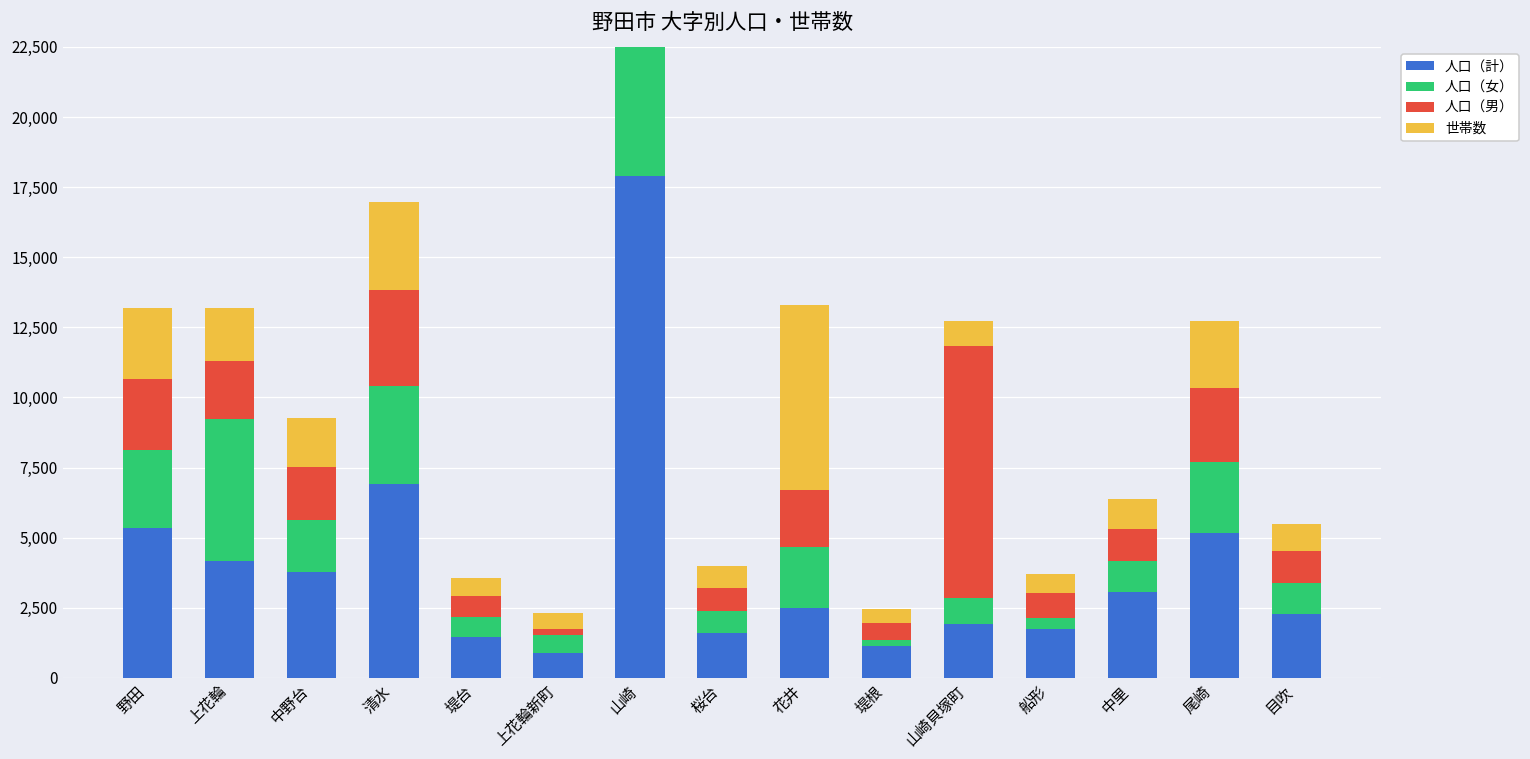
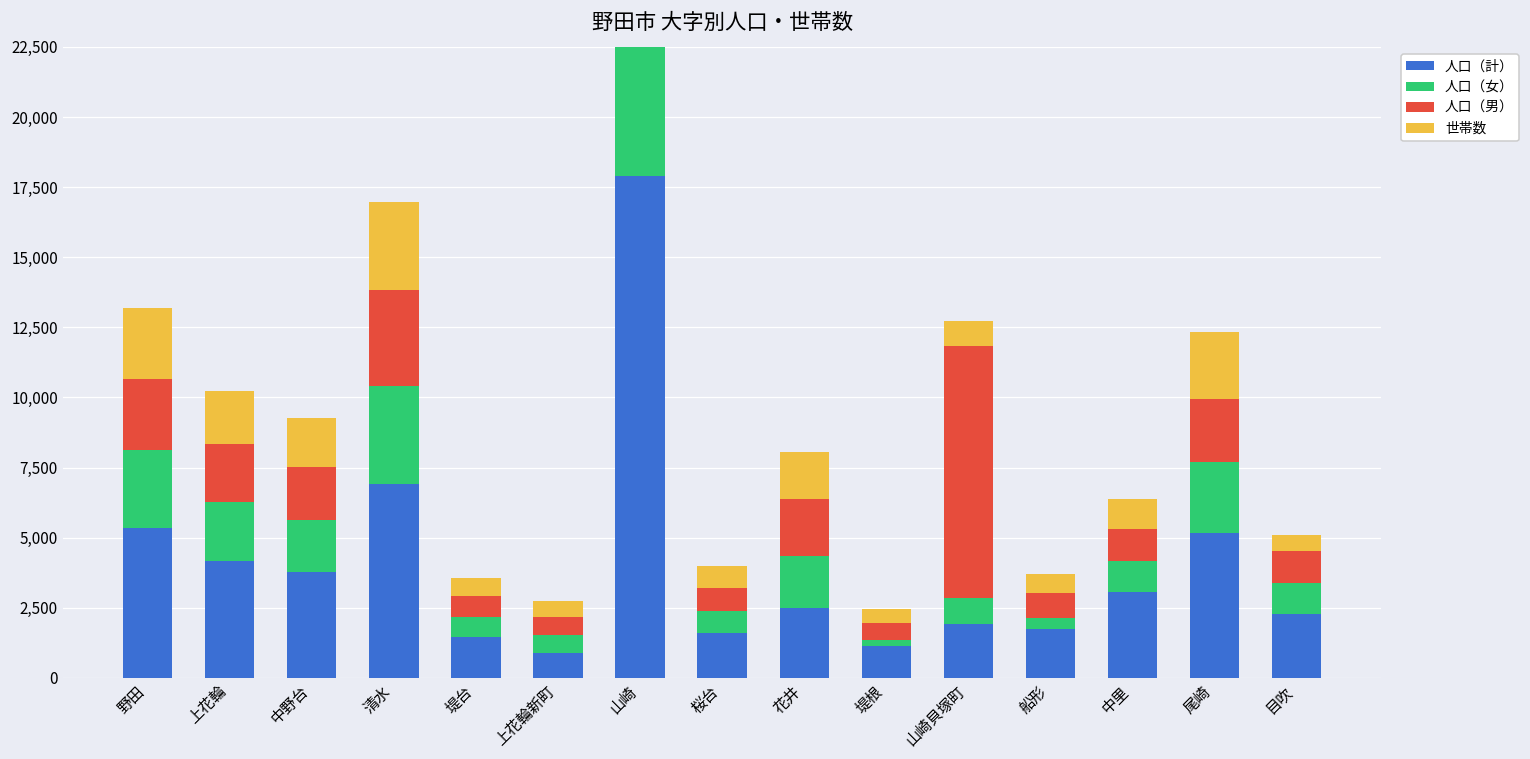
  {
    "人口（計）": {
      "野田": "5,300",
      "上花輪": "4,200",
      "中野台": "3,800",
      "清水": "6,900",
      "堤台": "1,500",
      "上花輪新町": "900",
      "山崎": "17,900",
      "桜台": "1,600",
      "花井": "2,500",
      "堤根": "1,100",
      "山崎貝塚町": "1,900",
      "船形": "1,700",
      "中里": "3,100",
      "尾崎": "5,200",
      "目吹": "2,300"
    },
    "人口（女）": {
      "野田": "2,800",
-     "上花輪": "5,100",
+     "上花輪": "2,100",
      "中野台": "1,900",
      "清水": "3,500",
      "堤台": "700",
      "上花輪新町": "600",
      "桜台": "800",
-     "花井": "2,200",
+     "花井": "1,800",
      "堤根": "200",
      "山崎貝塚町": "900",
      "船形": "400",
      "中里": "1,100",
      "尾崎": "2,500",
      "目吹": "1,100"
    },
    "人口（男）": {
      "野田": "2,600",
      "上花輪": "2,100",
      "中野台": "1,900",
      "清水": "3,400",
      "堤台": "700",
-     "上花輪新町": "200",
+     "上花輪新町": "600",
      "桜台": "800",
      "花井": "2,000",
      "堤根": "600",
      "山崎貝塚町": "9,000",
      "船形": "900",
      "中里": "1,200",
-     "尾崎": "2,600",
+     "尾崎": "2,200",
      "目吹": "1,200"
    },
    "世帯数": {
      "野田": "2,500",
      "上花輪": "1,900",
      "中野台": "1,800",
      "清水": "3,100",
      "堤台": "700",
      "上花輪新町": "600",
      "桜台": "800",
-     "花井": "6,600",
+     "花井": "1,700",
      "堤根": "500",
      "山崎貝塚町": "900",
      "船形": "700",
      "中里": "1,100",
      "尾崎": "2,400",
-     "目吹": "1,000"
+     "目吹": "600"
    }
  }
